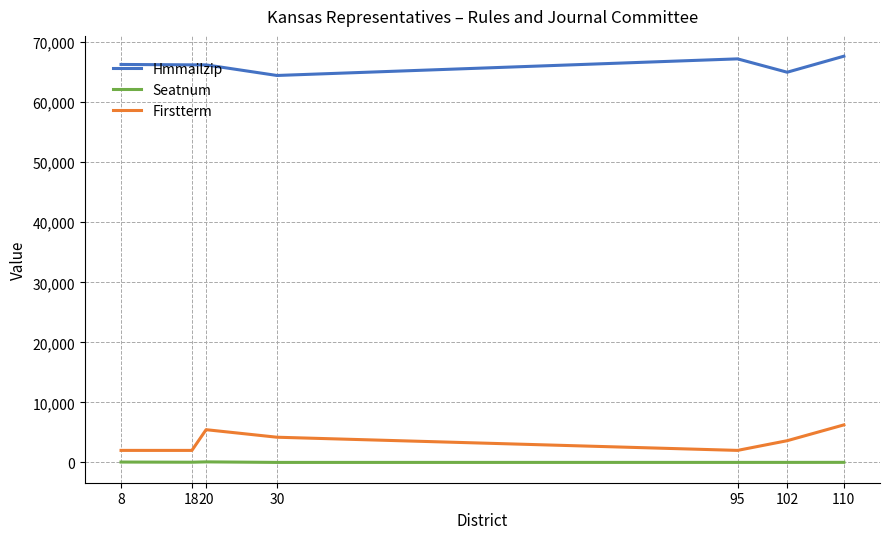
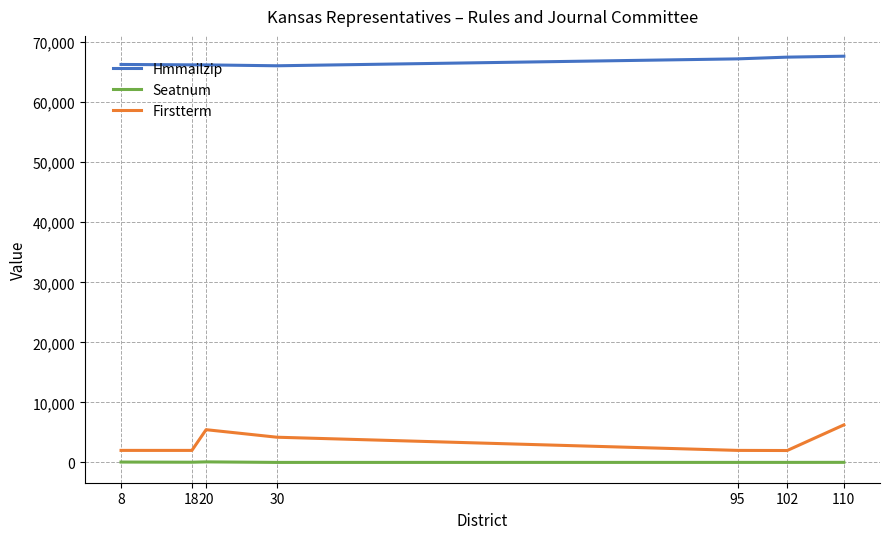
  {
    "Hmmailzip": {
      "8": "66,000",
      "18": "66,000",
      "20": "66,000",
-     "30": "64,000",
+     "30": "66,000",
      "95": "67,000",
-     "102": "65,000",
+     "102": "68,000",
      "110": "68,000"
    },
    "Seatnum": {
      "8": "0",
      "18": "0",
      "20": "0",
      "30": "0",
      "95": "0",
      "102": "0",
      "110": "0"
    },
    "Firstterm": {
      "8": "2,000",
      "18": "2,000",
      "20": "5,000",
      "30": "4,000",
      "95": "2,000",
-     "102": "4,000",
+     "102": "2,000",
      "110": "6,000"
    }
  }
